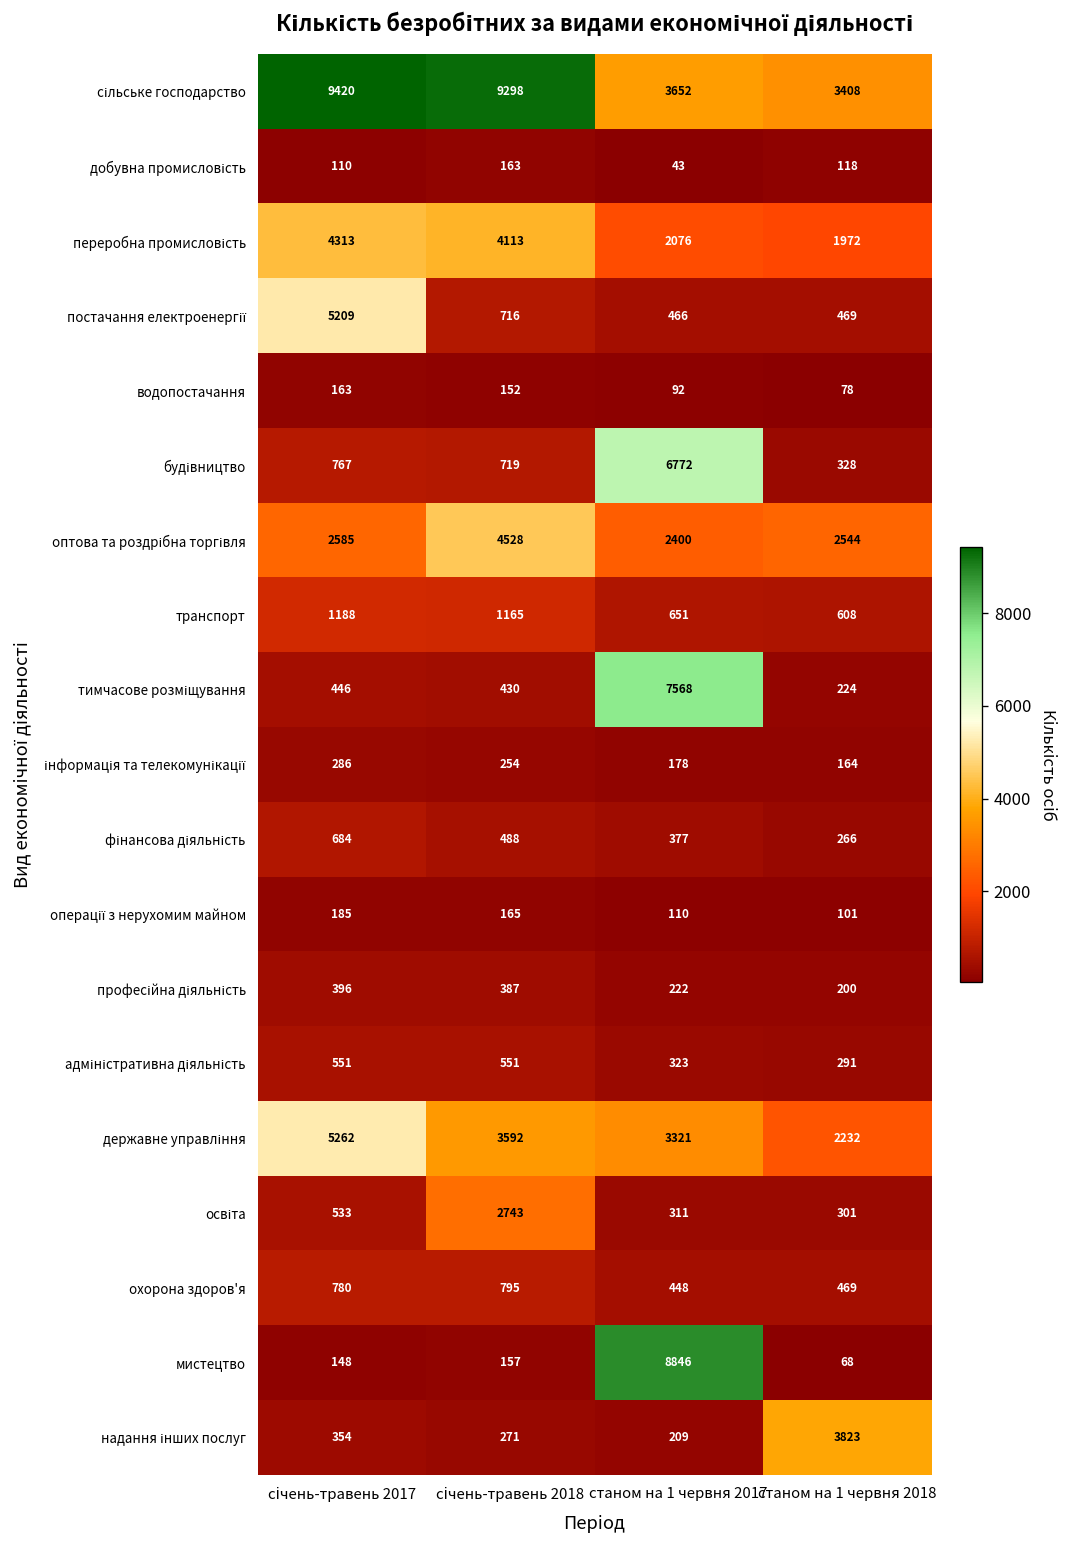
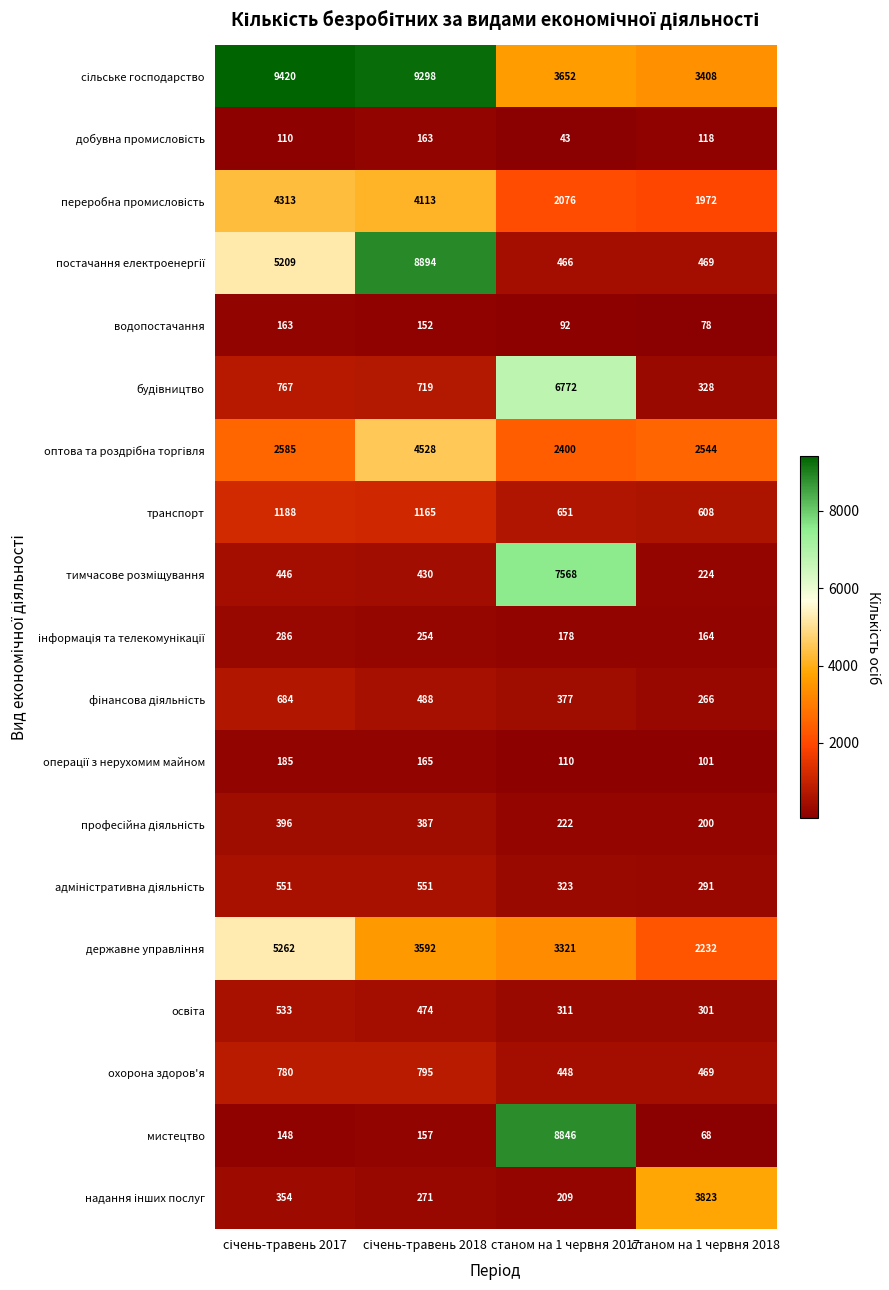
  {
    "сільське господарство": {
      "січень-травень 2017": 9420,
      "січень-травень 2018": 9298,
      "станом на 1 червня 2017": 3652,
      "станом на 1 червня 2018": 3408
    },
    "добувна промисловість": {
      "січень-травень 2017": 110,
      "січень-травень 2018": 163,
      "станом на 1 червня 2017": 43,
      "станом на 1 червня 2018": 118
    },
    "переробна промисловість": {
      "січень-травень 2017": 4313,
      "січень-травень 2018": 4113,
      "станом на 1 червня 2017": 2076,
      "станом на 1 червня 2018": 1972
    },
    "постачання електроенергії": {
      "січень-травень 2017": 5209,
-     "січень-травень 2018": 716,
+     "січень-травень 2018": 8894,
      "станом на 1 червня 2017": 466,
      "станом на 1 червня 2018": 469
    },
    "водопостачання": {
      "січень-травень 2017": 163,
      "січень-травень 2018": 152,
      "станом на 1 червня 2017": 92,
      "станом на 1 червня 2018": 78
    },
    "будівництво": {
      "січень-травень 2017": 767,
      "січень-травень 2018": 719,
      "станом на 1 червня 2017": 6772,
      "станом на 1 червня 2018": 328
    },
    "оптова та роздрібна торгівля": {
      "січень-травень 2017": 2585,
      "січень-травень 2018": 4528,
      "станом на 1 червня 2017": 2400,
      "станом на 1 червня 2018": 2544
    },
    "транспорт": {
      "січень-травень 2017": 1188,
      "січень-травень 2018": 1165,
      "станом на 1 червня 2017": 651,
      "станом на 1 червня 2018": 608
    },
    "тимчасове розміщування": {
      "січень-травень 2017": 446,
      "січень-травень 2018": 430,
      "станом на 1 червня 2017": 7568,
      "станом на 1 червня 2018": 224
    },
    "інформація та телекомунікації": {
      "січень-травень 2017": 286,
      "січень-травень 2018": 254,
      "станом на 1 червня 2017": 178,
      "станом на 1 червня 2018": 164
    },
    "фінансова діяльність": {
      "січень-травень 2017": 684,
      "січень-травень 2018": 488,
      "станом на 1 червня 2017": 377,
      "станом на 1 червня 2018": 266
    },
    "операції з нерухомим майном": {
      "січень-травень 2017": 185,
      "січень-травень 2018": 165,
      "станом на 1 червня 2017": 110,
      "станом на 1 червня 2018": 101
    },
    "професійна діяльність": {
      "січень-травень 2017": 396,
      "січень-травень 2018": 387,
      "станом на 1 червня 2017": 222,
      "станом на 1 червня 2018": 200
    },
    "адміністративна діяльність": {
      "січень-травень 2017": 551,
      "січень-травень 2018": 551,
      "станом на 1 червня 2017": 323,
      "станом на 1 червня 2018": 291
    },
    "державне управління": {
      "січень-травень 2017": 5262,
      "січень-травень 2018": 3592,
      "станом на 1 червня 2017": 3321,
      "станом на 1 червня 2018": 2232
    },
    "освіта": {
      "січень-травень 2017": 533,
-     "січень-травень 2018": 2743,
+     "січень-травень 2018": 474,
      "станом на 1 червня 2017": 311,
      "станом на 1 червня 2018": 301
    },
    "охорона здоров'я": {
      "січень-травень 2017": 780,
      "січень-травень 2018": 795,
      "станом на 1 червня 2017": 448,
      "станом на 1 червня 2018": 469
    },
    "мистецтво": {
      "січень-травень 2017": 148,
      "січень-травень 2018": 157,
      "станом на 1 червня 2017": 8846,
      "станом на 1 червня 2018": 68
    },
    "надання інших послуг": {
      "січень-травень 2017": 354,
      "січень-травень 2018": 271,
      "станом на 1 червня 2017": 209,
      "станом на 1 червня 2018": 3823
    }
  }
